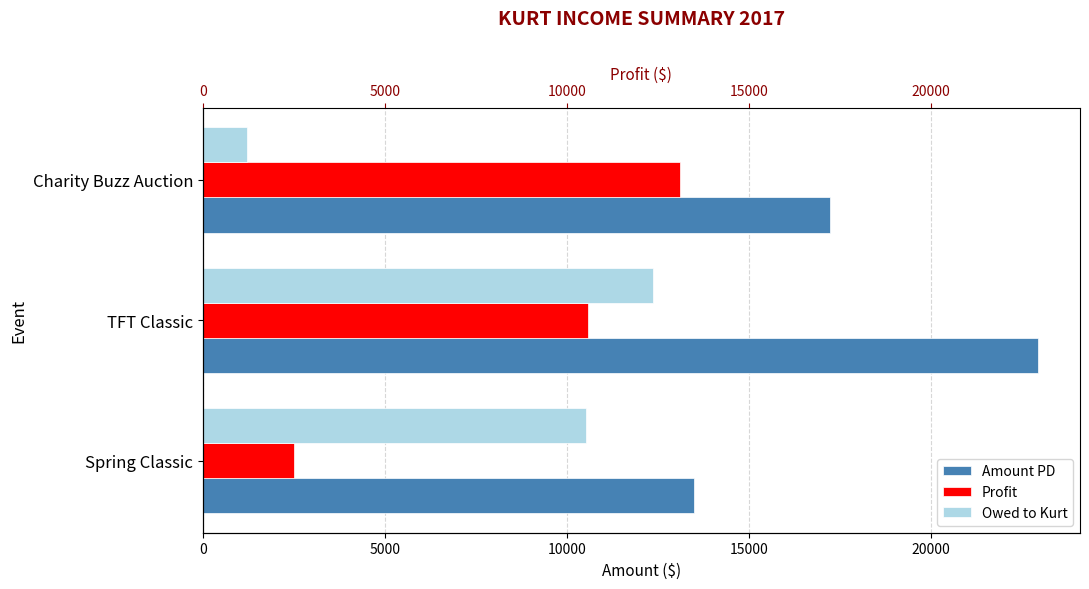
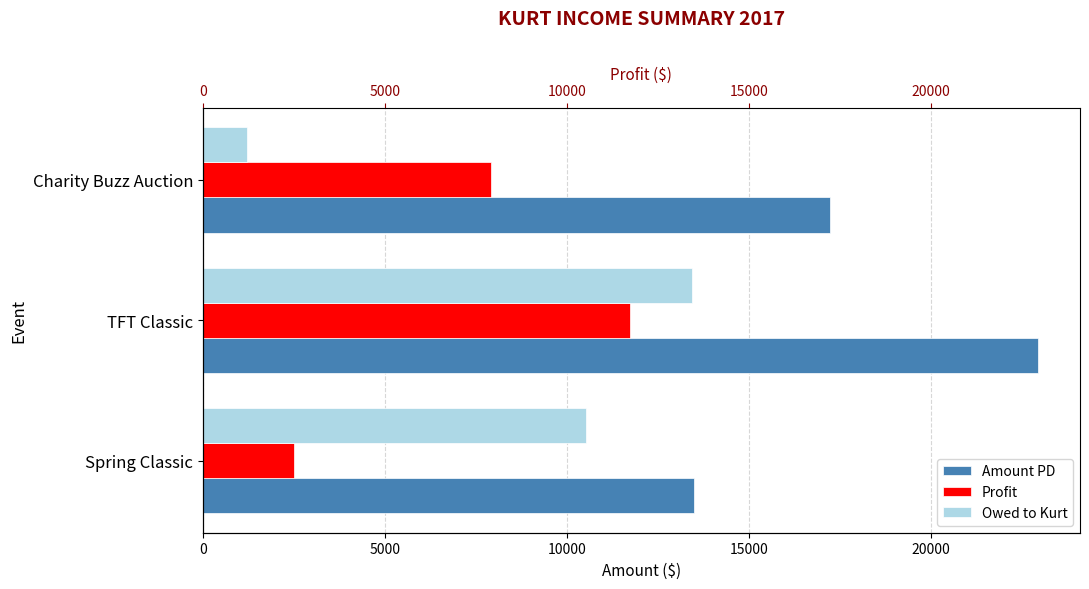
  {
    "Amount PD": {
      "Charity Buzz Auction": 17200,
      "TFT Classic": 23000,
      "Spring Classic": 13500
    },
    "Profit": {
-     "Charity Buzz Auction": 13100,
-     "TFT Classic": 10600,
+     "Charity Buzz Auction": 7900,
+     "TFT Classic": 11700,
      "Spring Classic": 2500
    },
    "Owed to Kurt": {
      "Charity Buzz Auction": 1200,
-     "TFT Classic": 12400,
+     "TFT Classic": 13400,
      "Spring Classic": 10500
    }
  }
